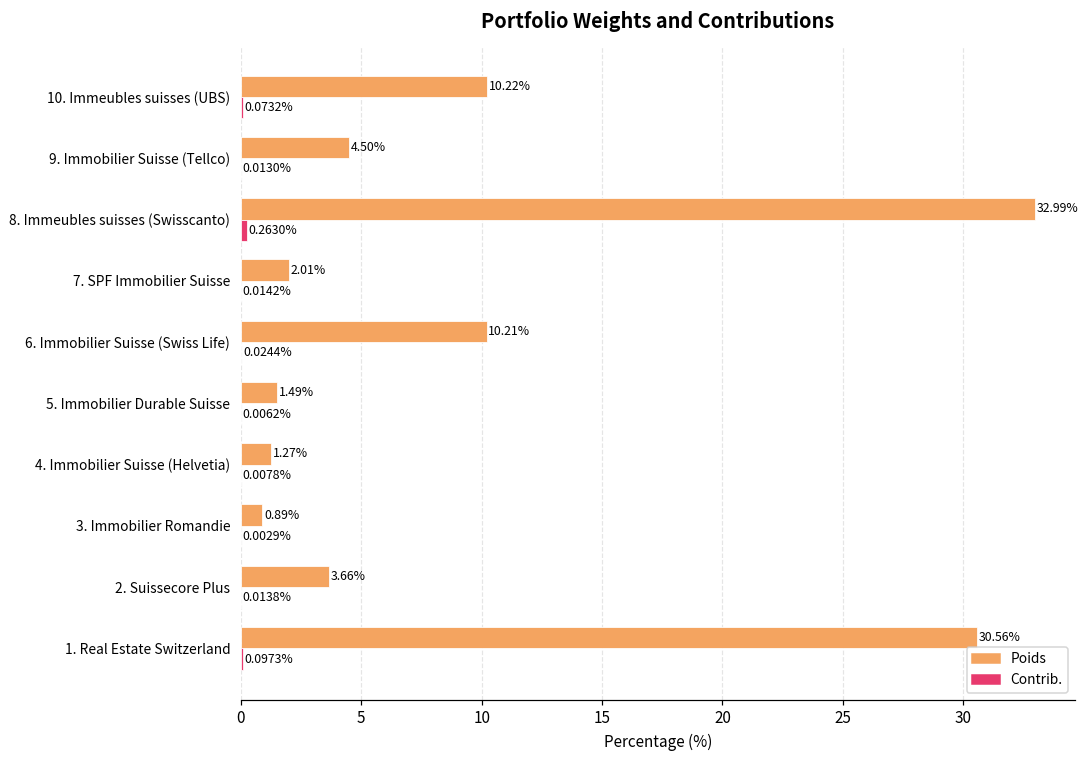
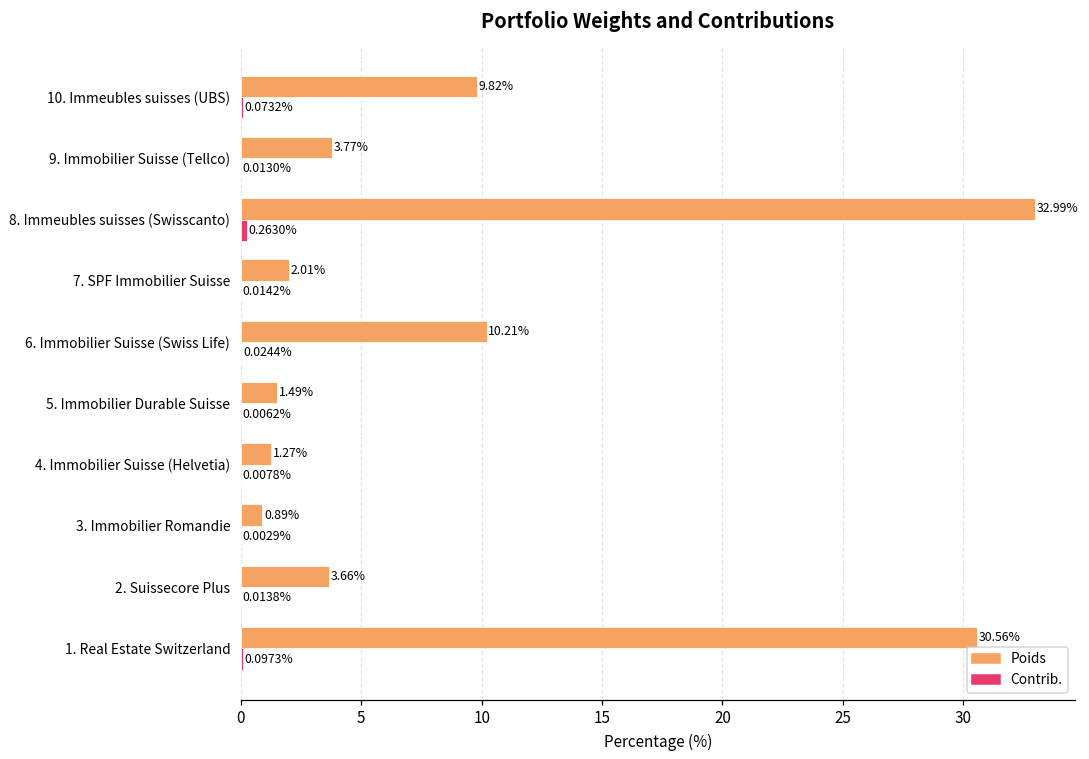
  {
    "Poids": {
-     "10. Immeubles suisses (UBS)": "10.22%",
-     "9. Immobilier Suisse (Tellco)": "4.50%",
+     "10. Immeubles suisses (UBS)": "9.82%",
+     "9. Immobilier Suisse (Tellco)": "3.77%",
      "8. Immeubles suisses (Swisscanto)": "32.99%",
      "7. SPF Immobilier Suisse": "2.01%",
      "6. Immobilier Suisse (Swiss Life)": "10.21%",
      "5. Immobilier Durable Suisse": "1.49%",
      "4. Immobilier Suisse (Helvetia)": "1.27%",
      "3. Immobilier Romandie": "0.89%",
      "2. Suissecore Plus": "3.66%",
      "1. Real Estate Switzerland": "30.56%"
    },
    "Contrib.": {
      "10. Immeubles suisses (UBS)": "0.0732%",
      "9. Immobilier Suisse (Tellco)": "0.0130%",
      "8. Immeubles suisses (Swisscanto)": "0.2630%",
      "7. SPF Immobilier Suisse": "0.0142%",
      "6. Immobilier Suisse (Swiss Life)": "0.0244%",
      "5. Immobilier Durable Suisse": "0.0062%",
      "4. Immobilier Suisse (Helvetia)": "0.0078%",
      "3. Immobilier Romandie": "0.0029%",
      "2. Suissecore Plus": "0.0138%",
      "1. Real Estate Switzerland": "0.0973%"
    }
  }
